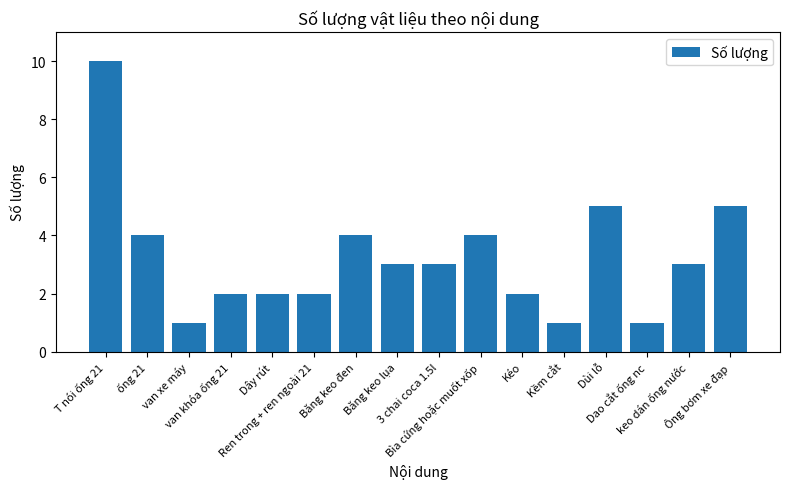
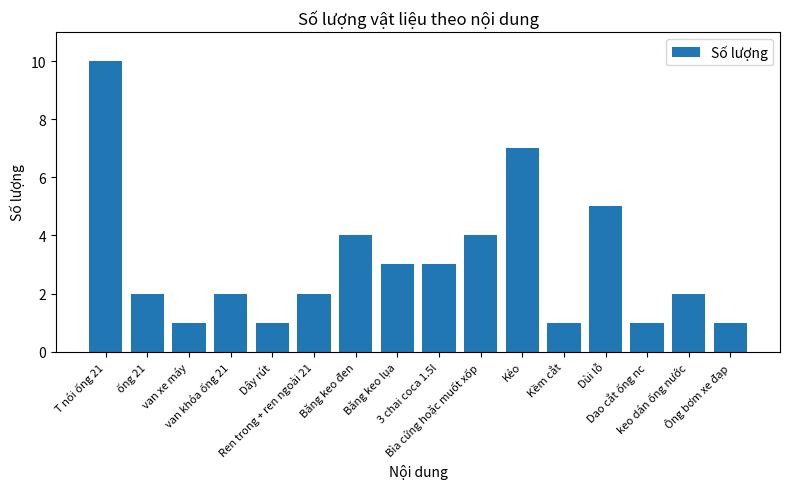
  {
    "T nói ống 21": 10,
-   "ống 21": 4,
+   "ống 21": 2,
    "van xe máy": 1,
    "van khóa ống 21": 2,
-   "Dây rút": 2,
+   "Dây rút": 1,
    "Ren trong + ren ngoài 21": 2,
    "Băng keo đen": 4,
    "Băng keo lụa": 3,
    "3 chai coca 1.5l": 3,
    "Bìa cứng hoặc muốt xốp": 4,
-   "Kéo": 2,
+   "Kéo": 7,
    "Kềm cắt": 1,
    "Dùi lỗ": 5,
    "Dao cắt ống nc": 1,
-   "keo dán ống nước": 3,
-   "Ông bơm xe đạp": 5
+   "keo dán ống nước": 2,
+   "Ông bơm xe đạp": 1
  }
